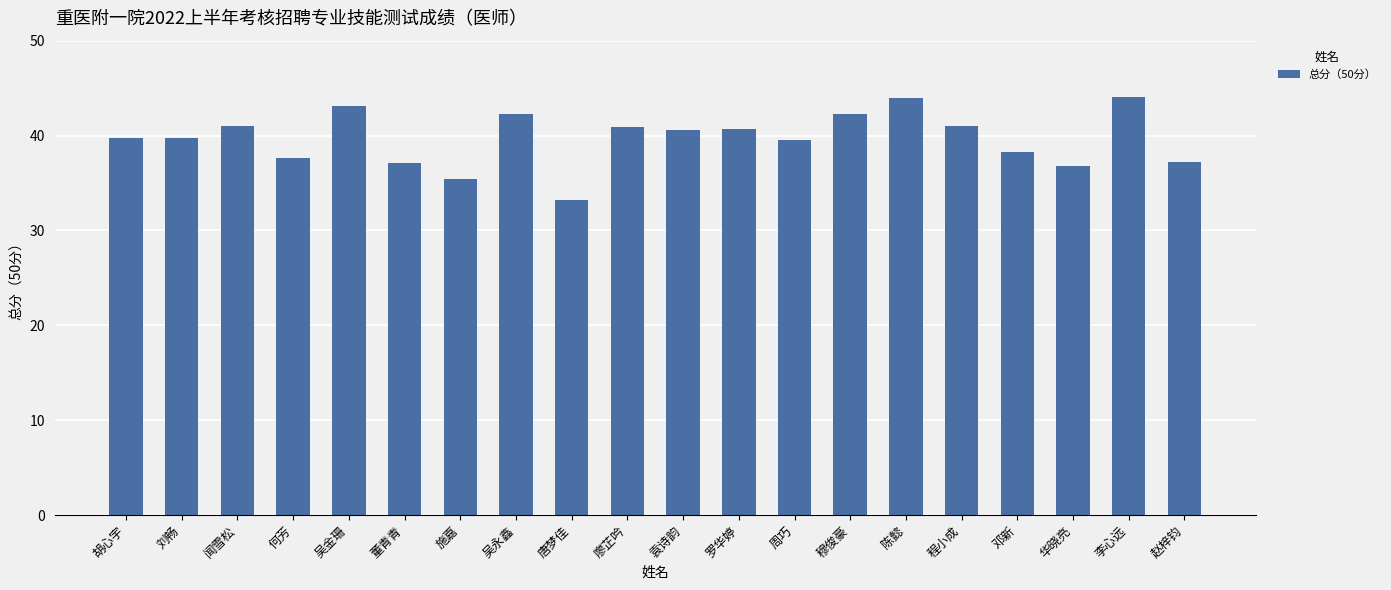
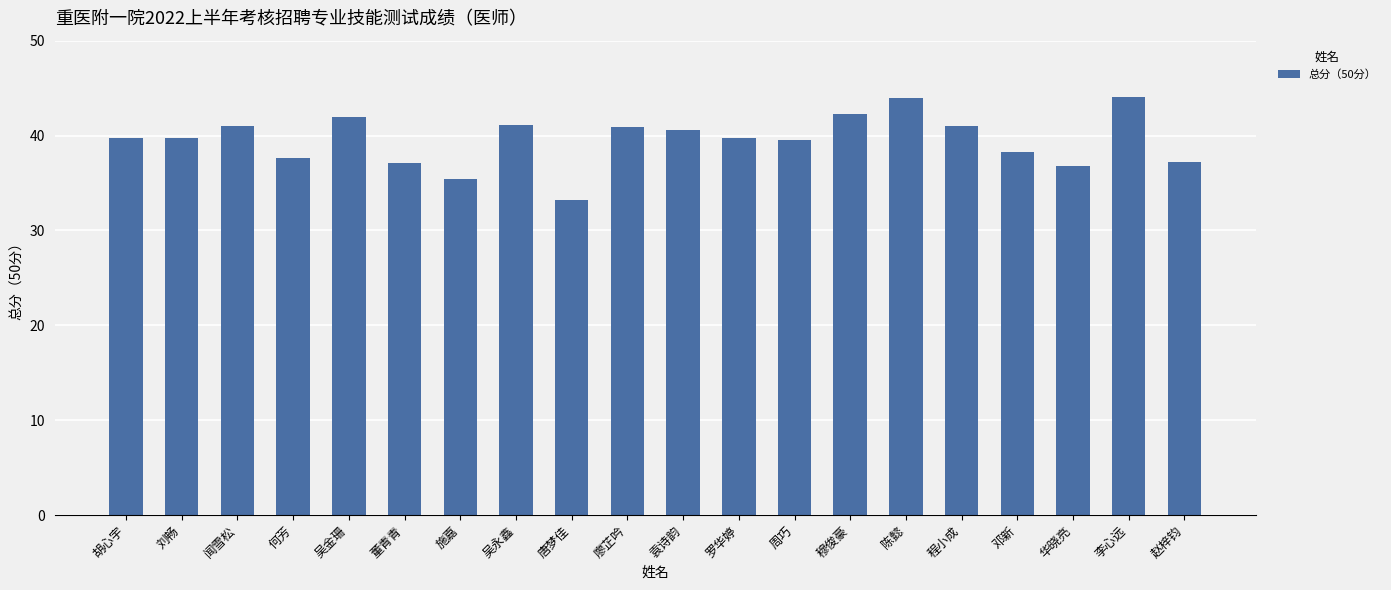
  {
    "胡心宇": 40,
    "刘畅": 40,
    "闻雪松": 41,
    "何芳": 38,
-   "吴金珊": 43,
+   "吴金珊": 42,
    "董青青": 37,
    "施嘉": 35,
-   "吴永鑫": 42,
+   "吴永鑫": 41,
    "唐梦佳": 33,
    "廖芷吟": 41,
    "袁诗韵": 41,
-   "罗华婷": 41,
+   "罗华婷": 40,
    "周巧": 39,
    "穆俊豪": 42,
    "陈懿": 44,
    "程小成": 41,
    "邓新": 38,
    "华晓亮": 37,
    "李心远": 44,
    "赵梓钧": 37
  }
